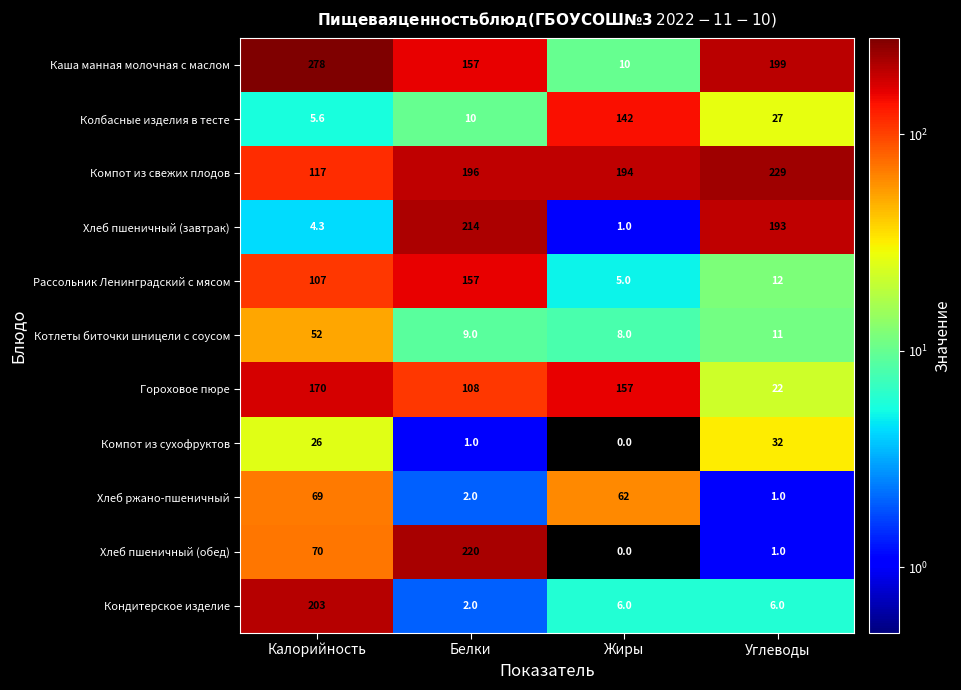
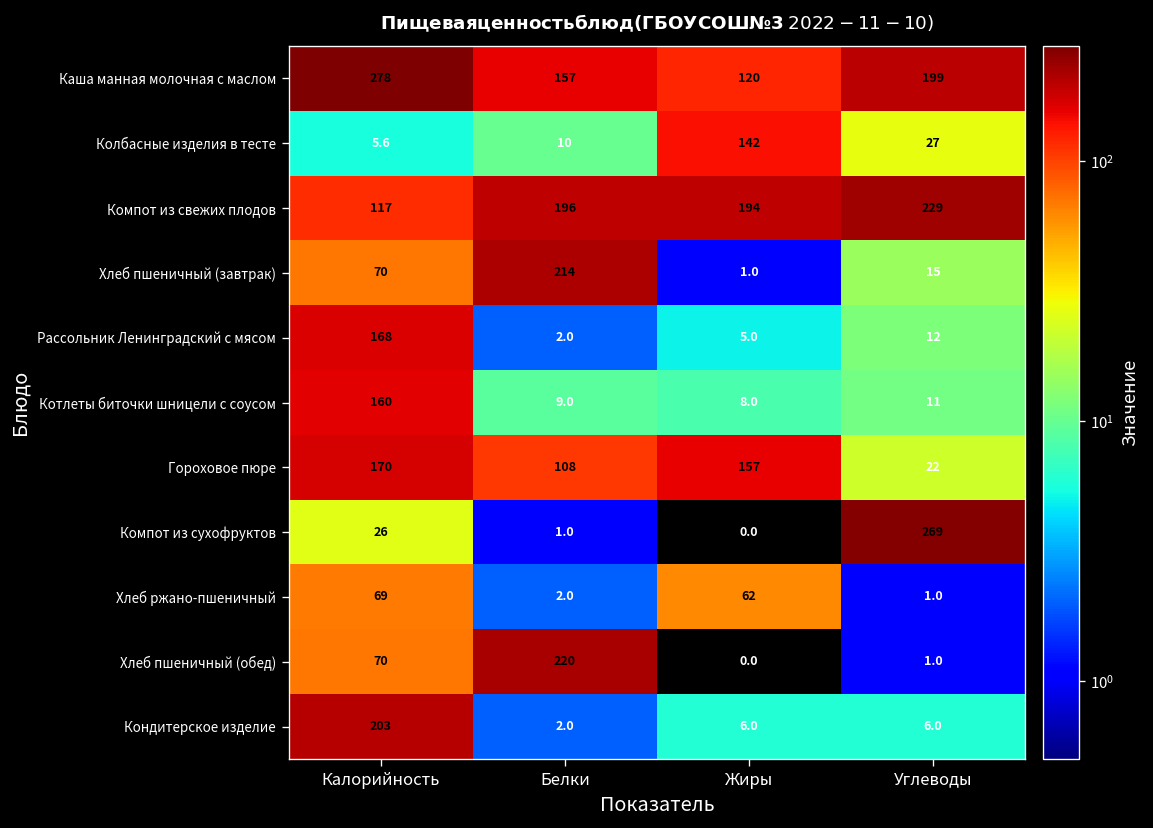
  {
    "Каша манная молочная с маслом": {
      "Калорийность": 278,
      "Белки": 157,
-     "Жиры": 10,
+     "Жиры": 120,
      "Углеводы": 199
    },
    "Колбасные изделия в тесте": {
      "Калорийность": 5.6,
      "Белки": 10,
      "Жиры": 142,
      "Углеводы": 27
    },
    "Компот из свежих плодов": {
      "Калорийность": 117,
      "Белки": 196,
      "Жиры": 194,
      "Углеводы": 229
    },
    "Хлеб пшеничный (завтрак)": {
-     "Калорийность": 4.3,
+     "Калорийность": 70,
      "Белки": 214,
      "Жиры": 1.0,
-     "Углеводы": 193
+     "Углеводы": 15
    },
    "Рассольник Ленинградский с мясом": {
-     "Калорийность": 107,
-     "Белки": 157,
+     "Калорийность": 168,
+     "Белки": 2.0,
      "Жиры": 5.0,
      "Углеводы": 12
    },
    "Котлеты биточки шницели с соусом": {
-     "Калорийность": 52,
+     "Калорийность": 160,
      "Белки": 9.0,
      "Жиры": 8.0,
      "Углеводы": 11
    },
    "Гороховое пюре": {
      "Калорийность": 170,
      "Белки": 108,
      "Жиры": 157,
      "Углеводы": 22
    },
    "Компот из сухофруктов": {
      "Калорийность": 26,
      "Белки": 1.0,
      "Жиры": 0.0,
-     "Углеводы": 32
+     "Углеводы": 269
    },
    "Хлеб ржано-пшеничный": {
      "Калорийность": 69,
      "Белки": 2.0,
      "Жиры": 62,
      "Углеводы": 1.0
    },
    "Хлеб пшеничный (обед)": {
      "Калорийность": 70,
      "Белки": 220,
      "Жиры": 0.0,
      "Углеводы": 1.0
    },
    "Кондитерское изделие": {
      "Калорийность": 203,
      "Белки": 2.0,
      "Жиры": 6.0,
      "Углеводы": 6.0
    }
  }
